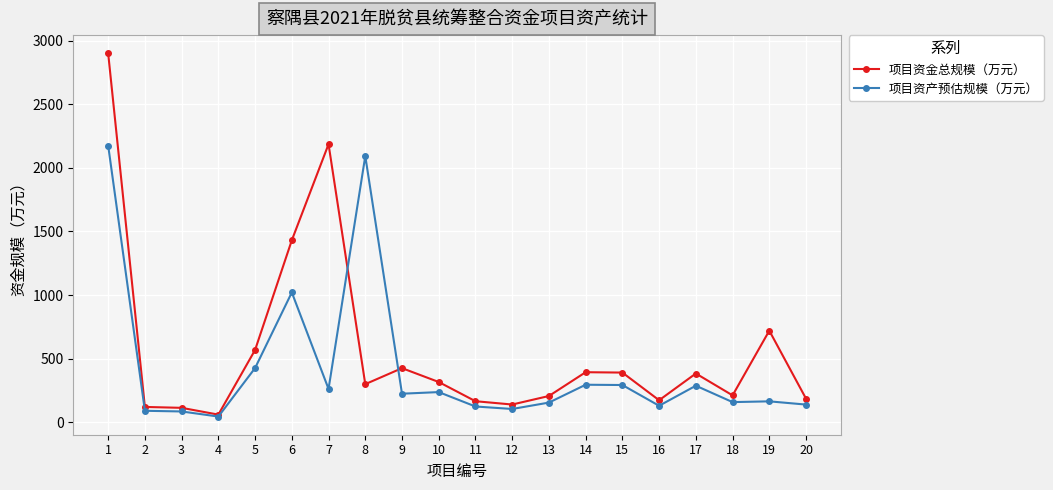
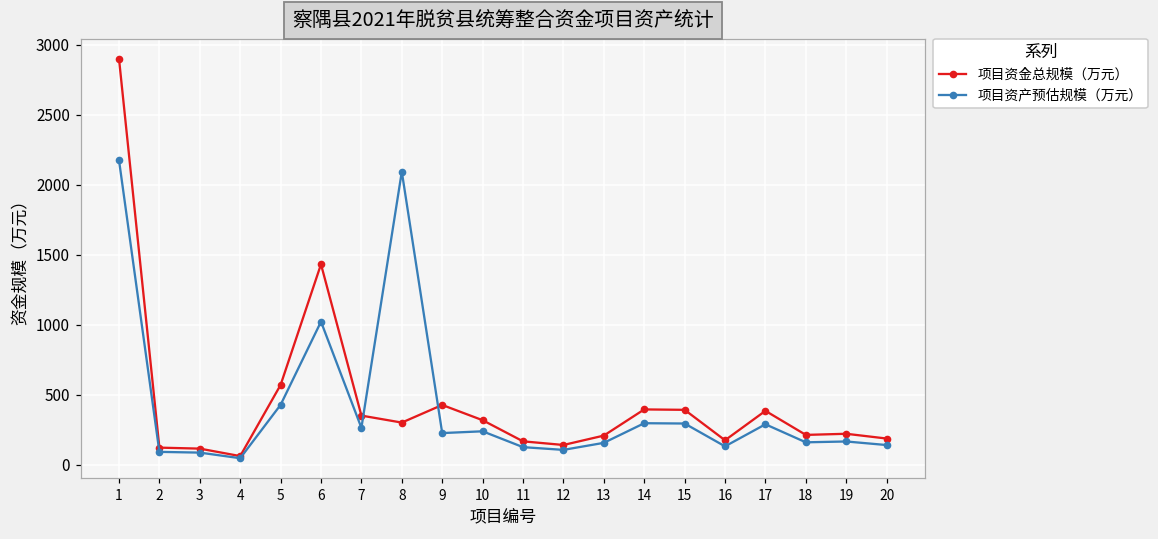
  {
    "项目资金总规模（万元）": {
      "1": 2900,
      "2": 120,
      "3": 110,
      "5": 570,
      "6": 1430,
-     "7": 2190,
+     "7": 350,
      "8": 300,
      "9": 430,
      "10": 320,
      "11": 170,
      "12": 140,
      "13": 210,
      "14": 390,
      "15": 390,
      "16": 170,
      "17": 380,
      "18": 210,
-     "19": 720,
+     "19": 220,
      "20": 190
    },
    "项目资产预估规模（万元）": {
      "1": 2180,
      "2": 90,
      "3": 90,
      "5": 430,
      "6": 1020,
      "7": 260,
      "8": 2090,
      "9": 230,
      "10": 240,
      "11": 120,
      "12": 110,
      "13": 160,
      "14": 300,
      "15": 290,
      "16": 130,
      "17": 290,
      "18": 160,
      "19": 170,
      "20": 140
    }
  }
